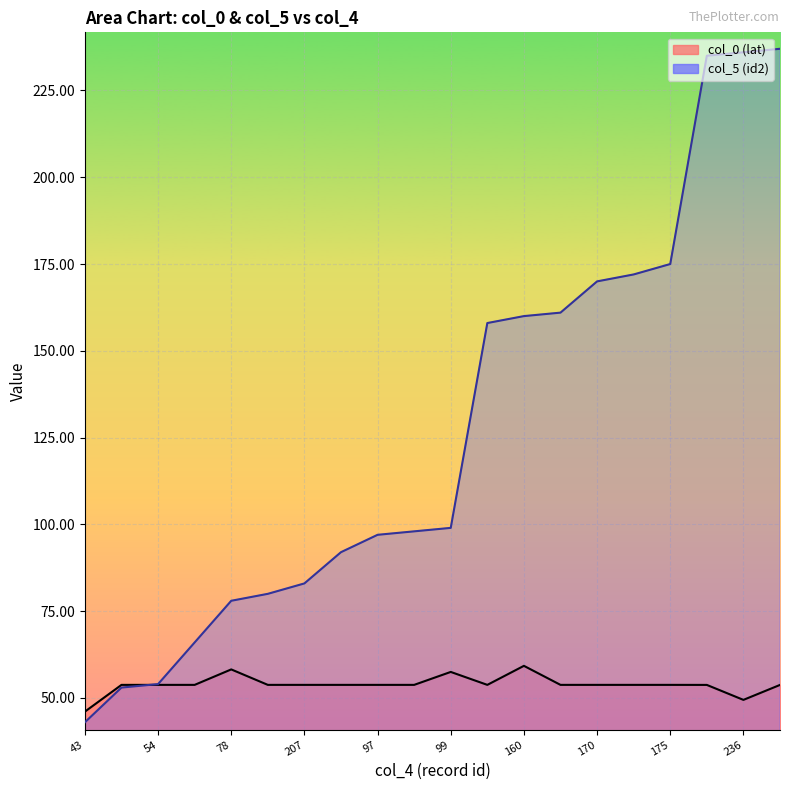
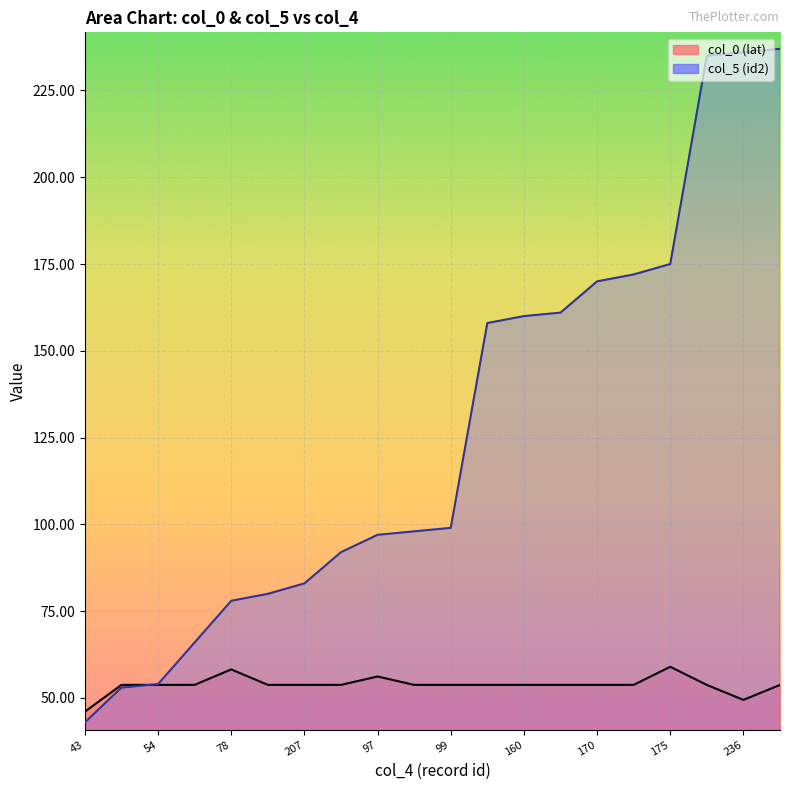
  {
    "col_0 (lat)": {
      "43": 46,
      "78": 58,
      "207": 54,
-     "97": 54,
-     "99": 58,
-     "160": 59,
+     "97": 56,
+     "99": 54,
+     "160": 54,
      "170": 54,
-     "175": 54,
+     "175": 59,
      "236": 49
    },
    "col_5 (id2)": {
      "43": 43,
      "78": 78,
      "207": 83,
      "97": 97,
      "99": 99,
      "160": 160,
      "170": 170,
      "175": 175
    }
  }
